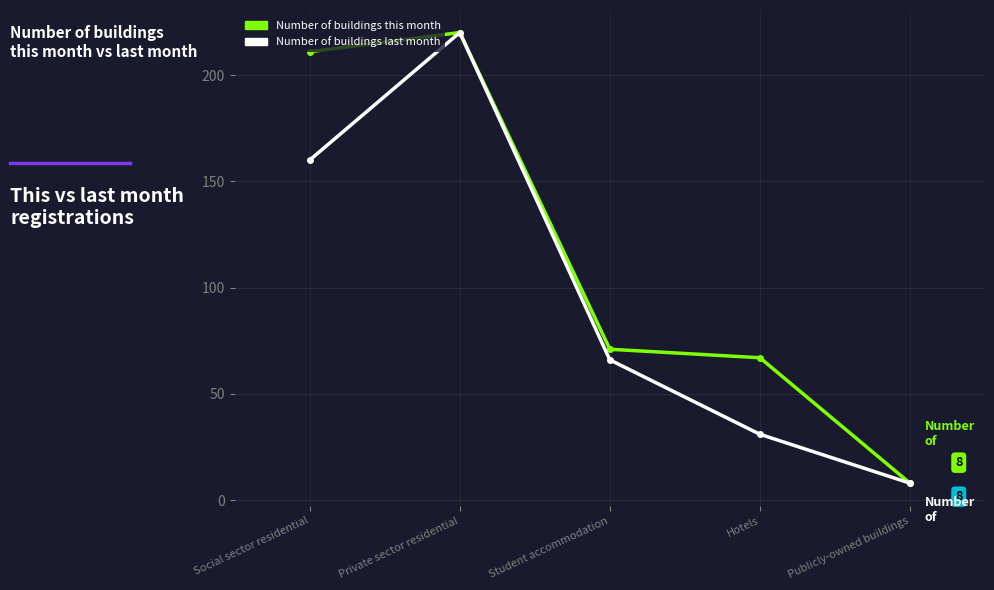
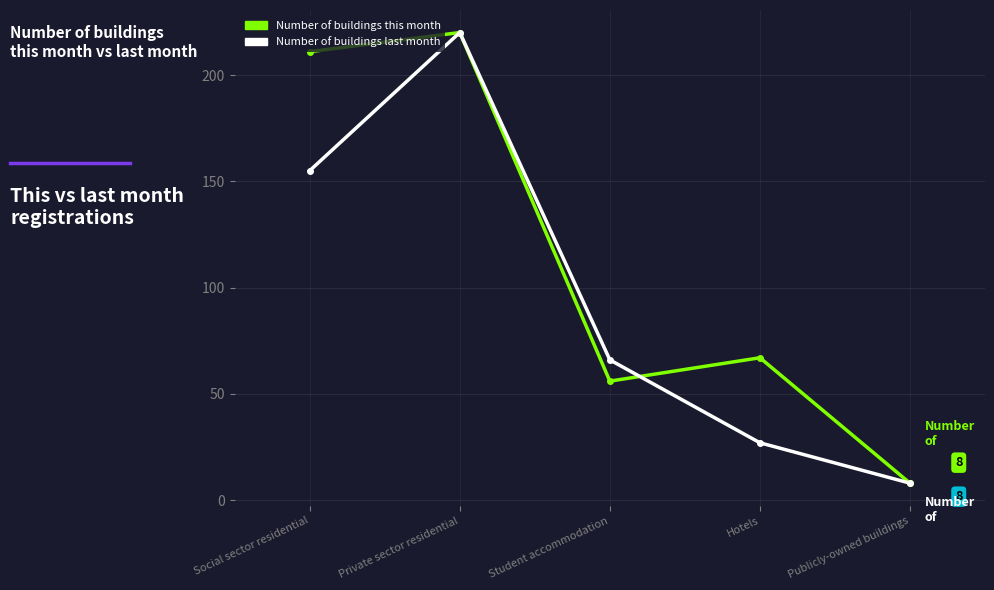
  {
    "Number of buildings this month": {
-     "Student accommodation": 71,
+     "Student accommodation": 56,
      "Hotels": 67
    },
    "Number of buildings last month": {
-     "Social sector residential": 160,
+     "Social sector residential": 155,
      "Student accommodation": 66,
-     "Hotels": 31
+     "Hotels": 27
    }
  }
